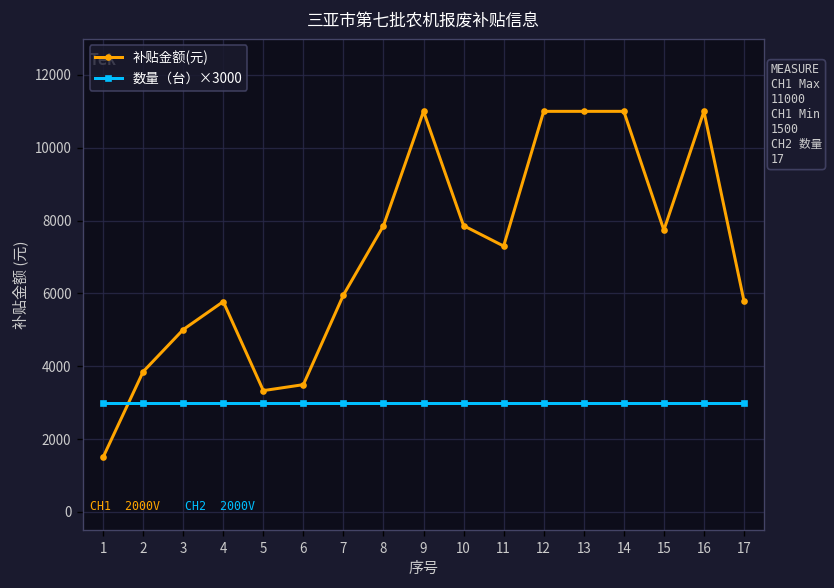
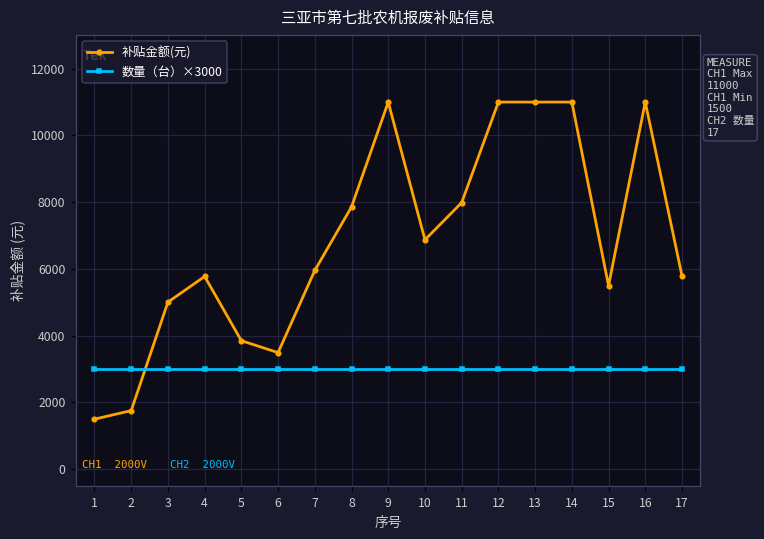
  {
    "补贴金额(元)": {
      "1": 1500,
-     "2": 3900,
+     "2": 1800,
      "3": 5000,
      "4": 5800,
-     "5": 3300,
+     "5": 3900,
      "6": 3500,
      "7": 6000,
      "8": 7900,
      "9": 11000,
-     "10": 7900,
-     "11": 7300,
+     "10": 6900,
+     "11": 8000,
      "12": 11000,
      "13": 11000,
      "14": 11000,
-     "15": 7700,
+     "15": 5500,
      "16": 11000,
      "17": 5800
    },
    "数量（台）×3000": {
      "1": 3000,
      "2": 3000,
      "3": 3000,
      "4": 3000,
      "5": 3000,
      "6": 3000,
      "7": 3000,
      "8": 3000,
      "9": 3000,
      "10": 3000,
      "11": 3000,
      "12": 3000,
      "13": 3000,
      "14": 3000,
      "15": 3000,
      "16": 3000,
      "17": 3000
    }
  }
